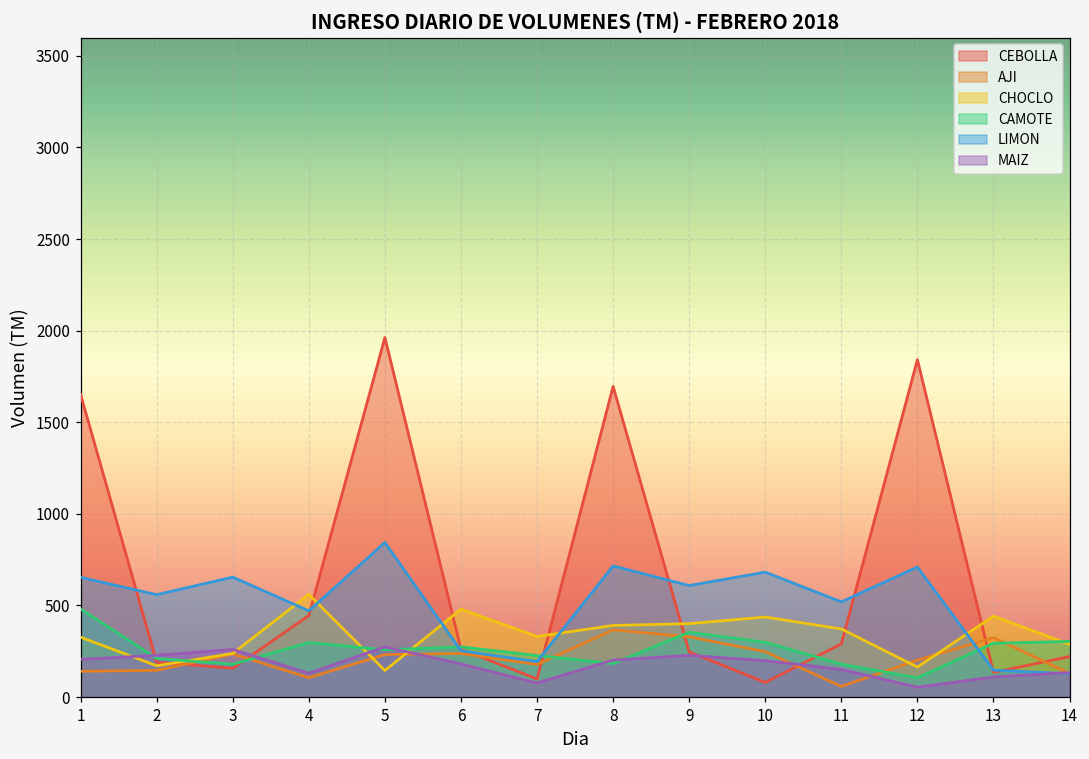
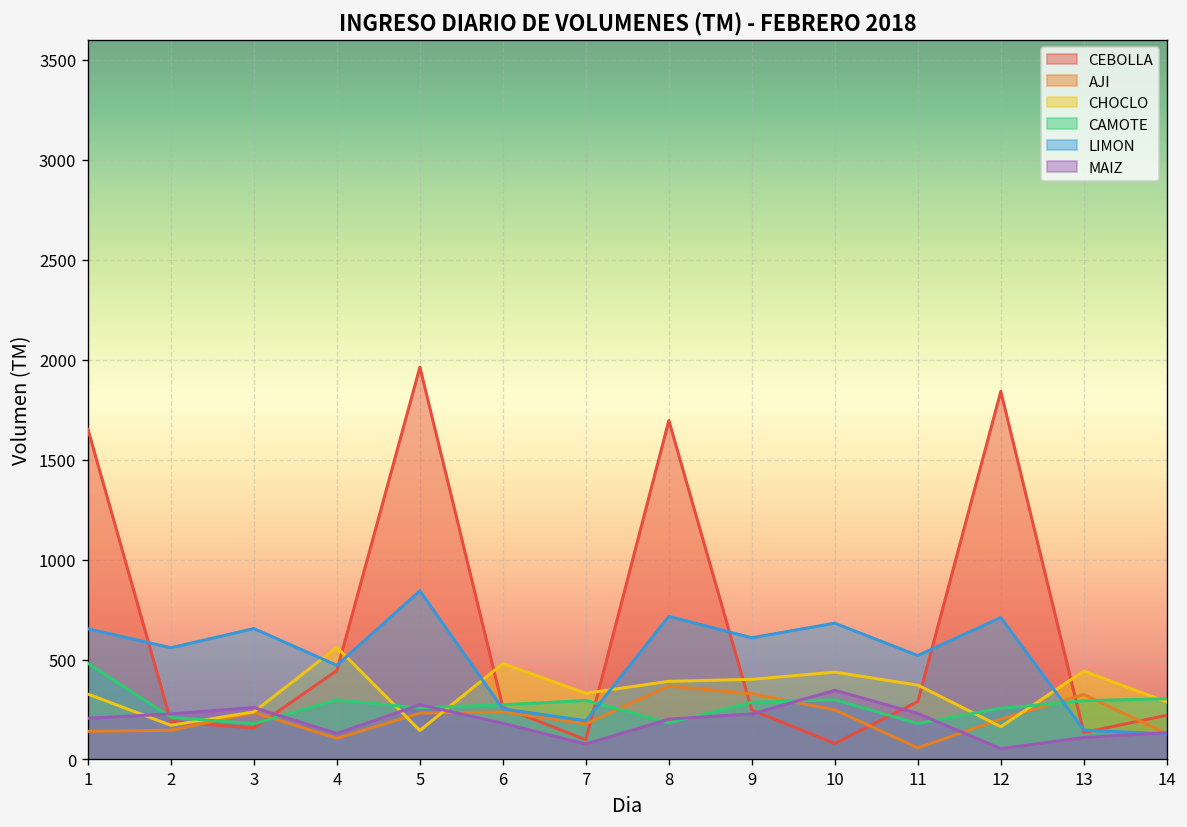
  {
    "CAMOTE": {
      "1": 480,
      "2": 210,
      "3": 180,
      "4": 300,
      "5": 260,
-     "7": 230,
+     "7": 300,
      "8": 180,
-     "9": 350,
+     "9": 290,
      "10": 300,
      "11": 180,
-     "12": 110,
+     "12": 260,
      "13": 290,
      "14": 300
    },
    "LIMON": {
      "1": 650,
      "2": 560,
      "3": 660,
      "4": 470,
      "5": 840,
      "7": 190,
      "8": 720,
      "9": 610,
      "10": 680,
      "11": 520,
      "12": 710
    },
    "MAIZ": {
      "1": 210,
      "2": 230,
      "3": 260,
      "4": 130,
      "5": 270,
      "6": 180,
      "7": 80,
      "8": 200,
      "9": 230,
-     "10": 200,
-     "11": 150,
+     "10": 350,
+     "11": 230,
      "12": 50,
      "13": 110
    }
  }
